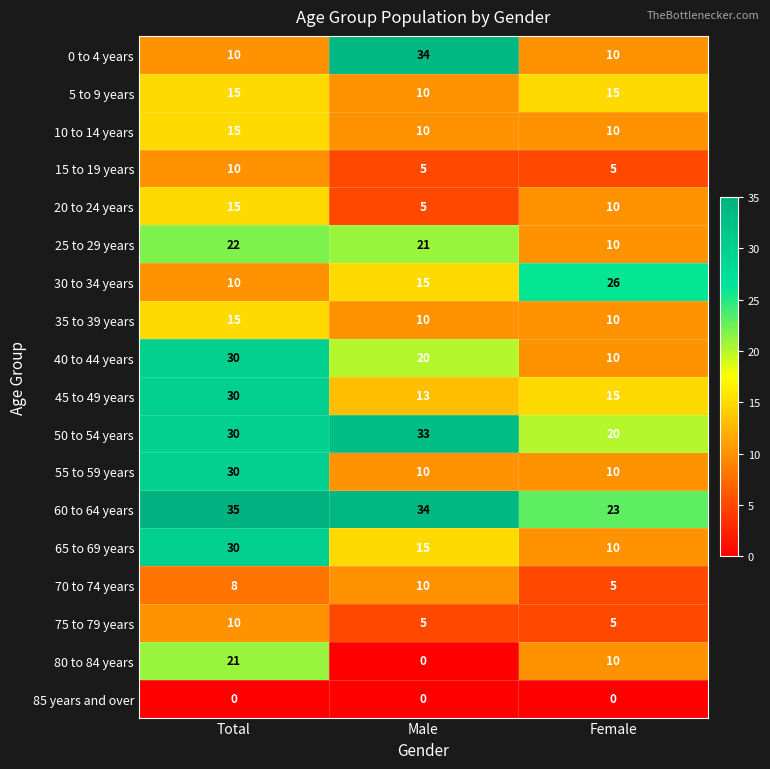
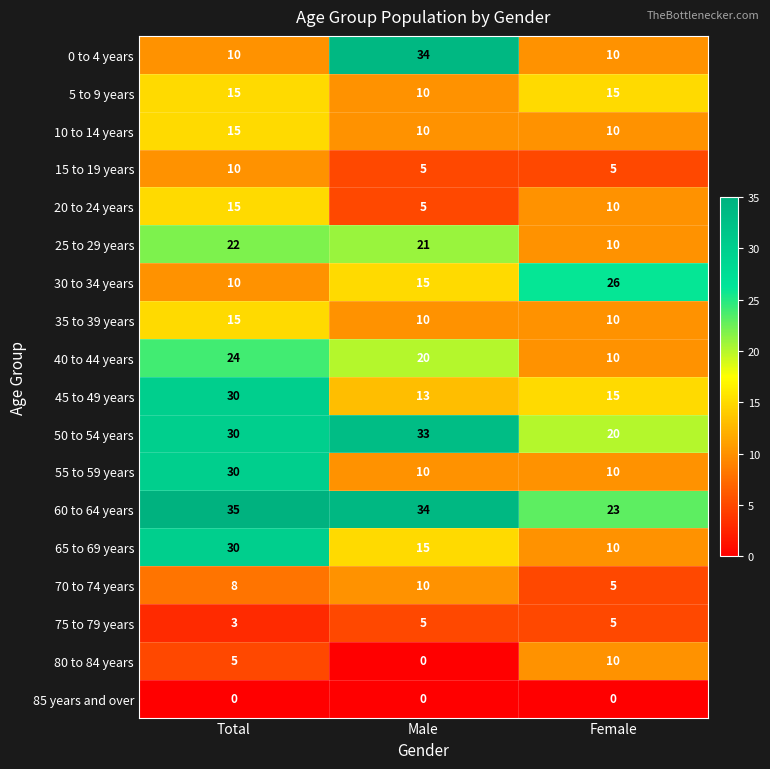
  {
    "0 to 4 years": {
      "Total": 10,
      "Male": 34,
      "Female": 10
    },
    "5 to 9 years": {
      "Total": 15,
      "Male": 10,
      "Female": 15
    },
    "10 to 14 years": {
      "Total": 15,
      "Male": 10,
      "Female": 10
    },
    "15 to 19 years": {
      "Total": 10,
      "Male": 5,
      "Female": 5
    },
    "20 to 24 years": {
      "Total": 15,
      "Male": 5,
      "Female": 10
    },
    "25 to 29 years": {
      "Total": 22,
      "Male": 21,
      "Female": 10
    },
    "30 to 34 years": {
      "Total": 10,
      "Male": 15,
      "Female": 26
    },
    "35 to 39 years": {
      "Total": 15,
      "Male": 10,
      "Female": 10
    },
    "40 to 44 years": {
-     "Total": 30,
+     "Total": 24,
      "Male": 20,
      "Female": 10
    },
    "45 to 49 years": {
      "Total": 30,
      "Male": 13,
      "Female": 15
    },
    "50 to 54 years": {
      "Total": 30,
      "Male": 33,
      "Female": 20
    },
    "55 to 59 years": {
      "Total": 30,
      "Male": 10,
      "Female": 10
    },
    "60 to 64 years": {
      "Total": 35,
      "Male": 34,
      "Female": 23
    },
    "65 to 69 years": {
      "Total": 30,
      "Male": 15,
      "Female": 10
    },
    "70 to 74 years": {
      "Total": 8,
      "Male": 10,
      "Female": 5
    },
    "75 to 79 years": {
-     "Total": 10,
+     "Total": 3,
      "Male": 5,
      "Female": 5
    },
    "80 to 84 years": {
-     "Total": 21,
+     "Total": 5,
      "Male": 0,
      "Female": 10
    },
    "85 years and over": {
      "Total": 0,
      "Male": 0,
      "Female": 0
    }
  }
